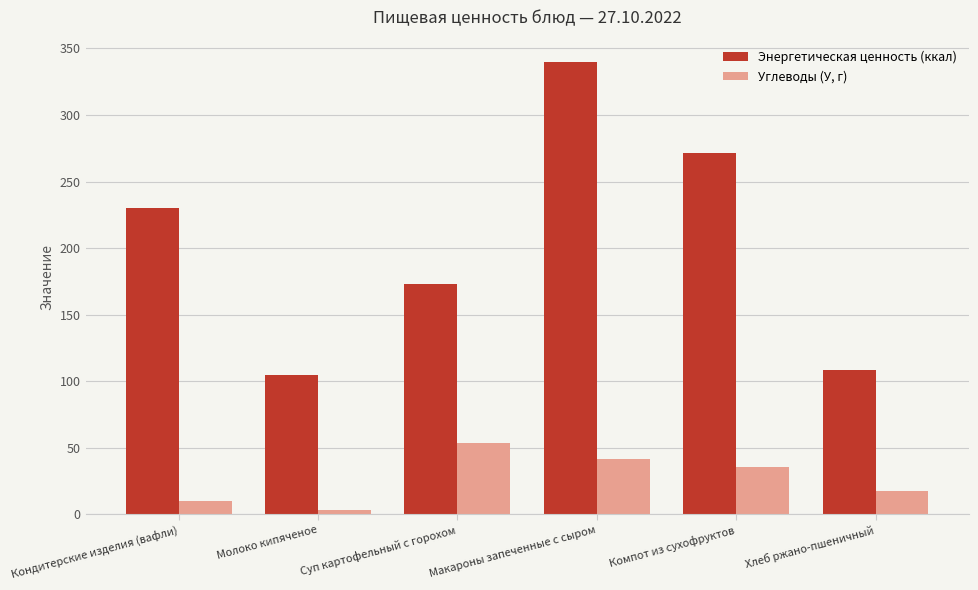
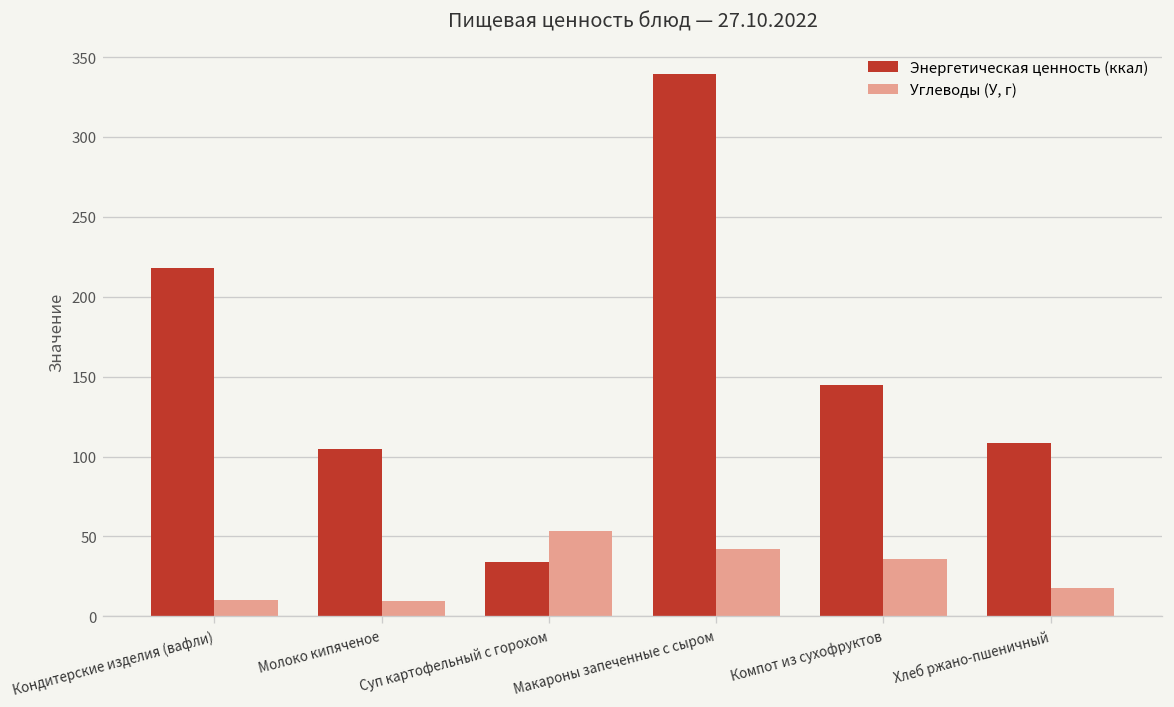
  {
    "Энергетическая ценность (ккал)": {
-     "Кондитерские изделия (вафли)": 230,
+     "Кондитерские изделия (вафли)": 218,
      "Молоко кипяченое": 105,
-     "Суп картофельный с горохом": 173,
+     "Суп картофельный с горохом": 34,
      "Макароны запеченные с сыром": 340,
-     "Компот из сухофруктов": 271,
+     "Компот из сухофруктов": 145,
      "Хлеб ржано-пшеничный": 108
    },
    "Углеводы (У, г)": {
      "Кондитерские изделия (вафли)": 10,
-     "Молоко кипяченое": 3,
+     "Молоко кипяченое": 9,
      "Суп картофельный с горохом": 54,
      "Макароны запеченные с сыром": 42,
      "Компот из сухофруктов": 36,
      "Хлеб ржано-пшеничный": 18
    }
  }
